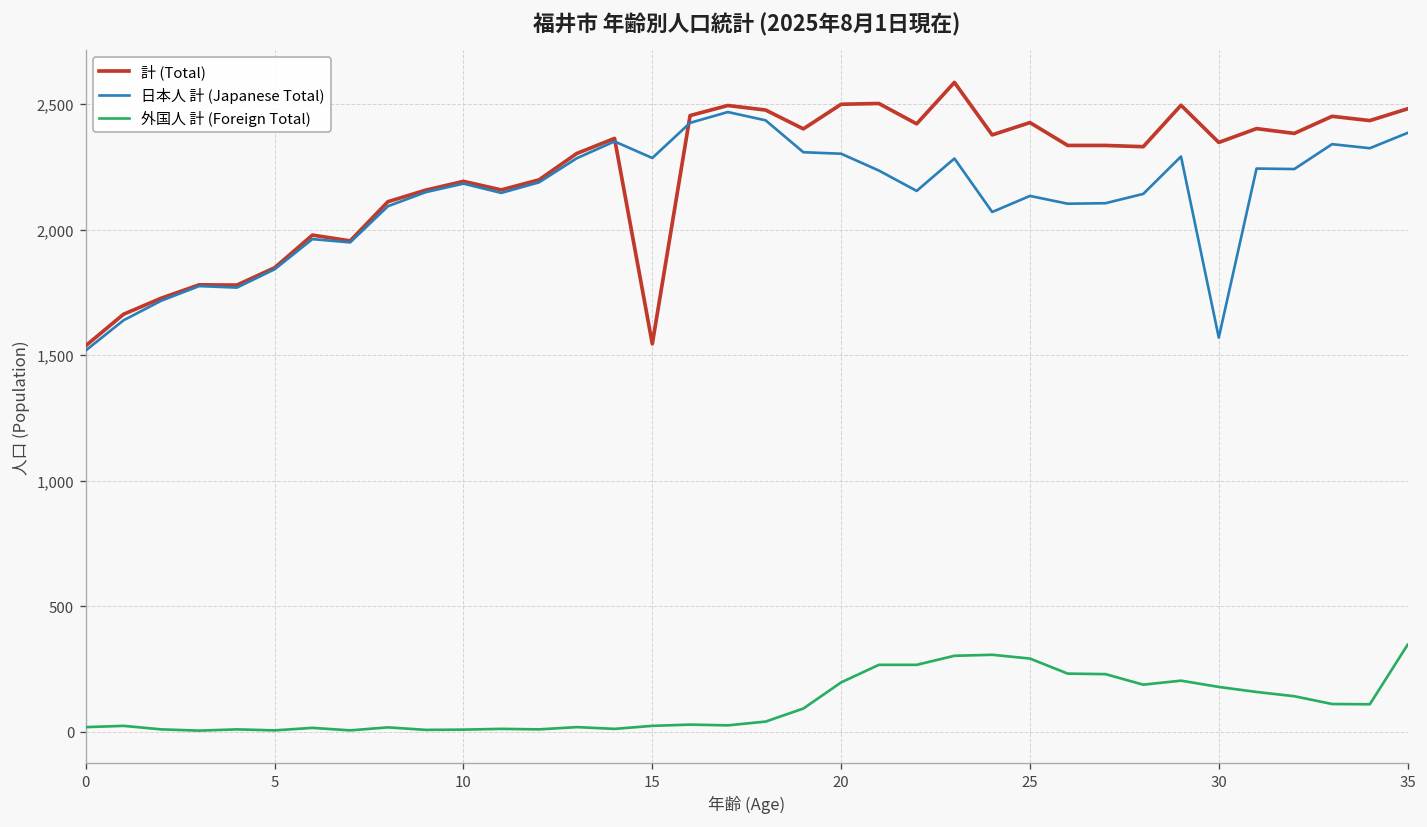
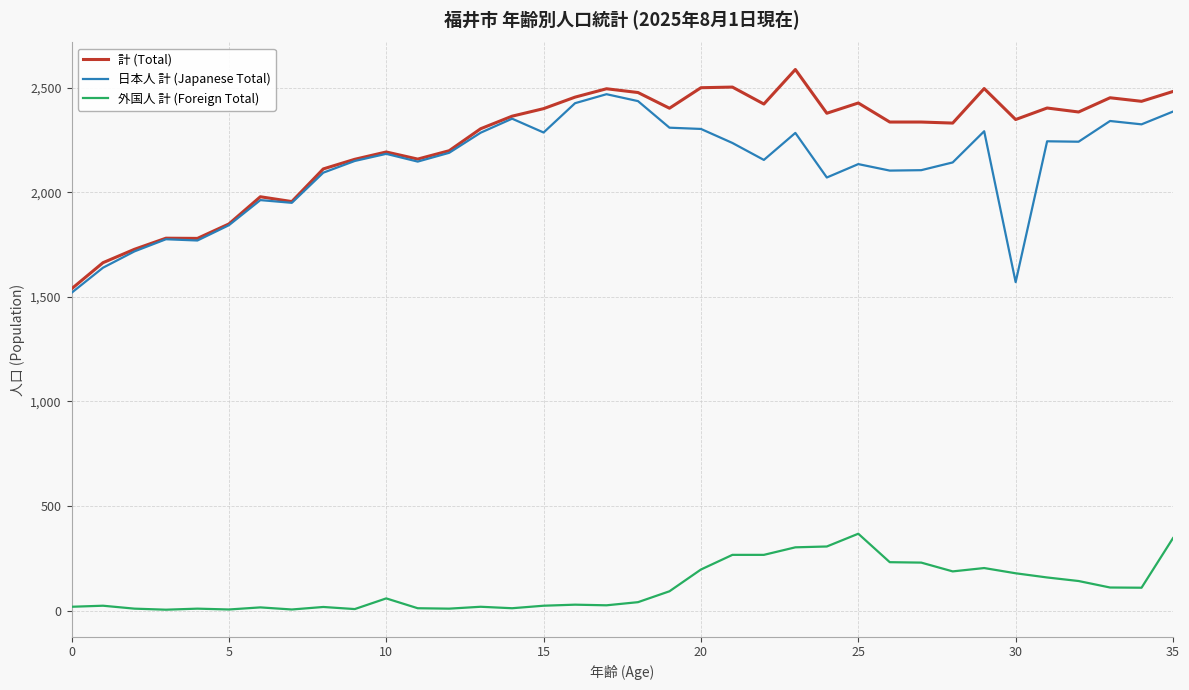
  {
    "計 (Total)": {
      "0": "1,540",
-     "15": "1,550",
+     "15": "2,400",
      "20": "2,500",
      "25": "2,430",
      "30": "2,350",
      "35": "2,480"
    },
    "日本人 計 (Japanese Total)": {
      "0": "1,520",
      "15": "2,290",
      "20": "2,300",
      "25": "2,130",
      "30": "1,570",
      "35": "2,390"
    },
    "外国人 計 (Foreign Total)": {
      "0": "20",
      "5": "10",
-     "10": "10",
+     "10": "60",
      "15": "20",
      "20": "200",
-     "25": "290",
+     "25": "370",
      "30": "180",
      "35": "350"
    }
  }
